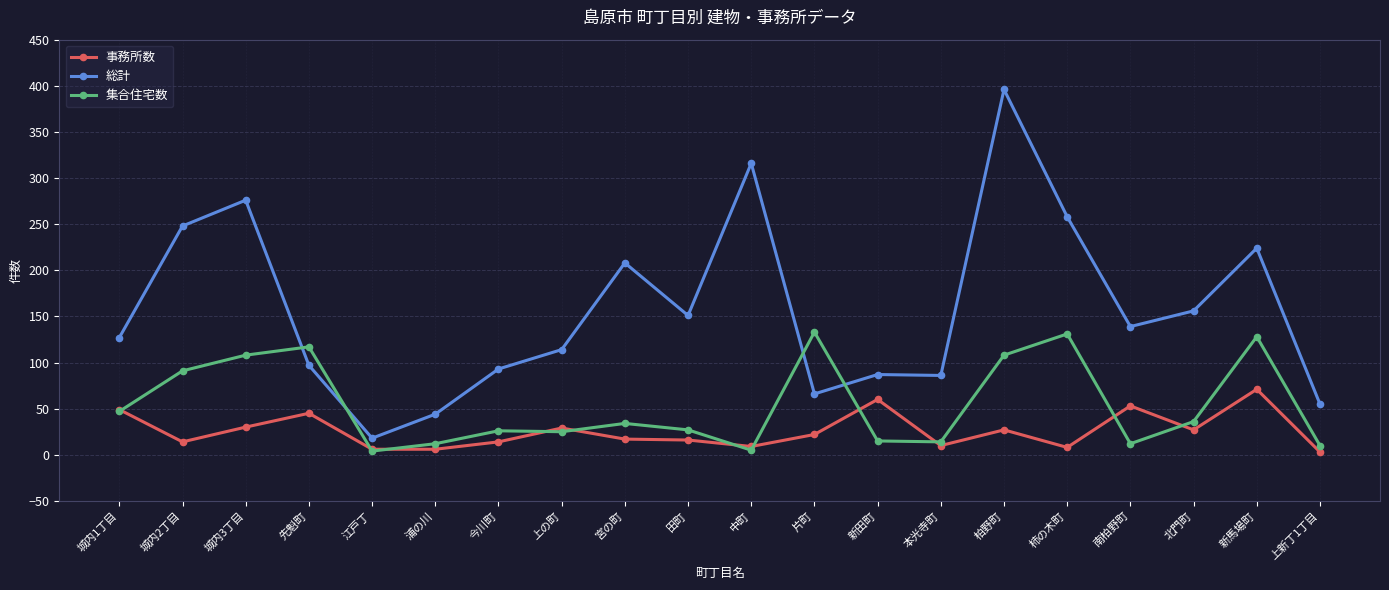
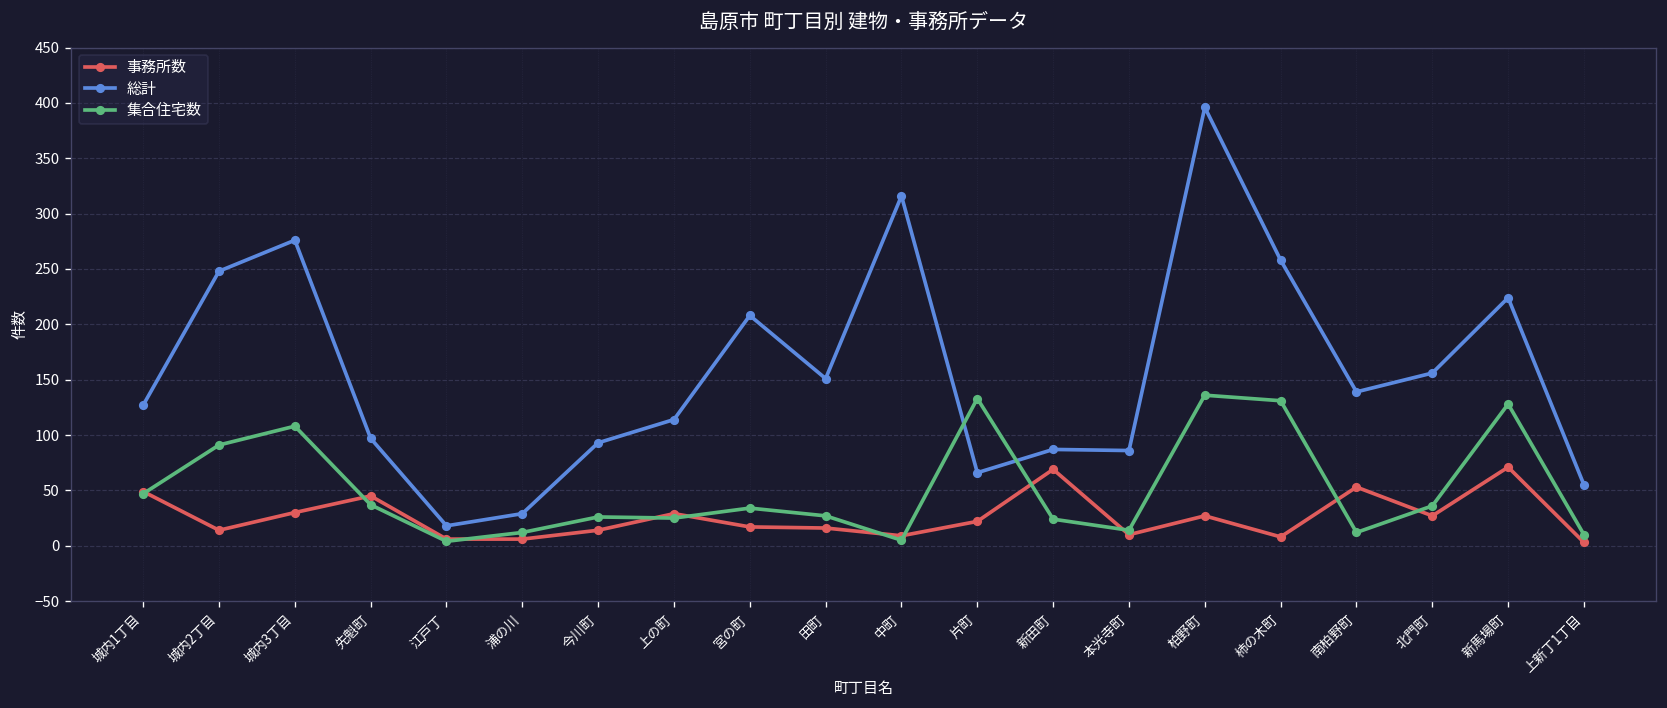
  {
    "事務所数": {
      "城内2丁目": 10,
      "城内3丁目": 30,
      "先魁町": 50,
      "浦の川": 10,
      "今川町": 10,
      "上の町": 30,
      "宮の町": 20,
      "田町": 20,
      "中町": 10,
      "片町": 20,
-     "新田町": 60,
+     "新田町": 70,
      "本光寺町": 10,
      "柏野町": 30,
      "柿の木町": 10,
      "南柏野町": 50,
      "北門町": 30,
      "新馬場町": 70,
      "上新丁1丁目": 0
    },
    "総計": {
      "城内1丁目": 130,
      "城内2丁目": 250,
      "城内3丁目": 280,
      "先魁町": 100,
      "江戸丁": 20,
-     "浦の川": 40,
+     "浦の川": 30,
      "今川町": 90,
      "上の町": 110,
      "宮の町": 210,
      "田町": 150,
      "中町": 320,
      "片町": 70,
      "新田町": 90,
      "本光寺町": 90,
      "柏野町": 400,
      "柿の木町": 260,
      "南柏野町": 140,
      "北門町": 160,
      "新馬場町": 220,
      "上新丁1丁目": 60
    },
    "集合住宅数": {
      "城内2丁目": 90,
      "城内3丁目": 110,
-     "先魁町": 120,
+     "先魁町": 40,
      "浦の川": 10,
      "今川町": 30,
      "上の町": 30,
      "宮の町": 30,
      "田町": 30,
      "中町": 10,
      "片町": 130,
-     "新田町": 15,
+     "新田町": 24,
      "本光寺町": 10,
-     "柏野町": 110,
+     "柏野町": 140,
      "柿の木町": 130,
      "南柏野町": 10,
      "北門町": 40,
      "新馬場町": 130,
      "上新丁1丁目": 10
    }
  }
